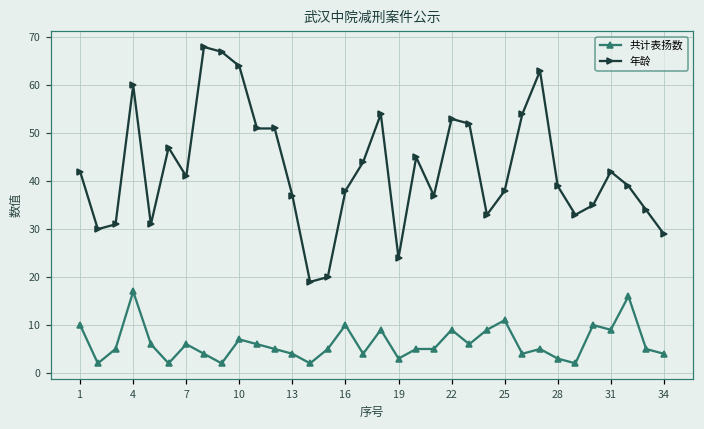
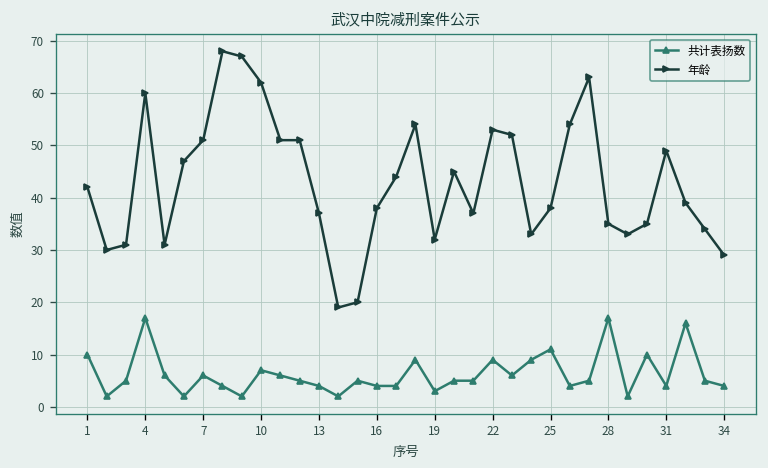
  {
    "共计表扬数": {
      "1": 10,
      "4": 17,
      "7": 6,
      "10": 7,
      "13": 4,
-     "16": 10,
+     "16": 4,
      "19": 3,
      "22": 9,
      "25": 11,
-     "28": 3,
-     "31": 9,
+     "28": 17,
+     "31": 4,
      "34": 4
    },
    "年龄": {
      "1": 42,
      "4": 60,
-     "7": 41,
-     "10": 64,
+     "7": 51,
+     "10": 62,
      "13": 37,
      "16": 38,
-     "19": 24,
+     "19": 32,
      "22": 53,
      "25": 38,
-     "28": 39,
-     "31": 42,
+     "28": 35,
+     "31": 49,
      "34": 29
    }
  }
